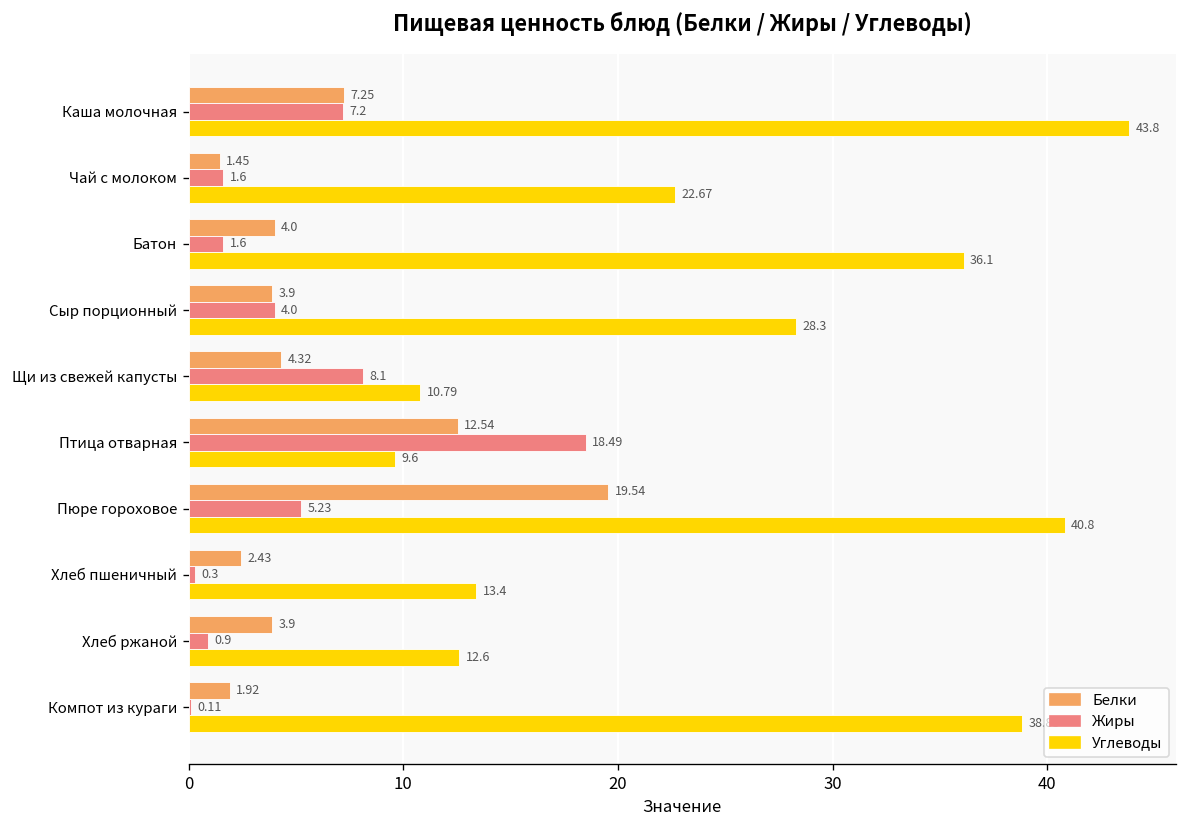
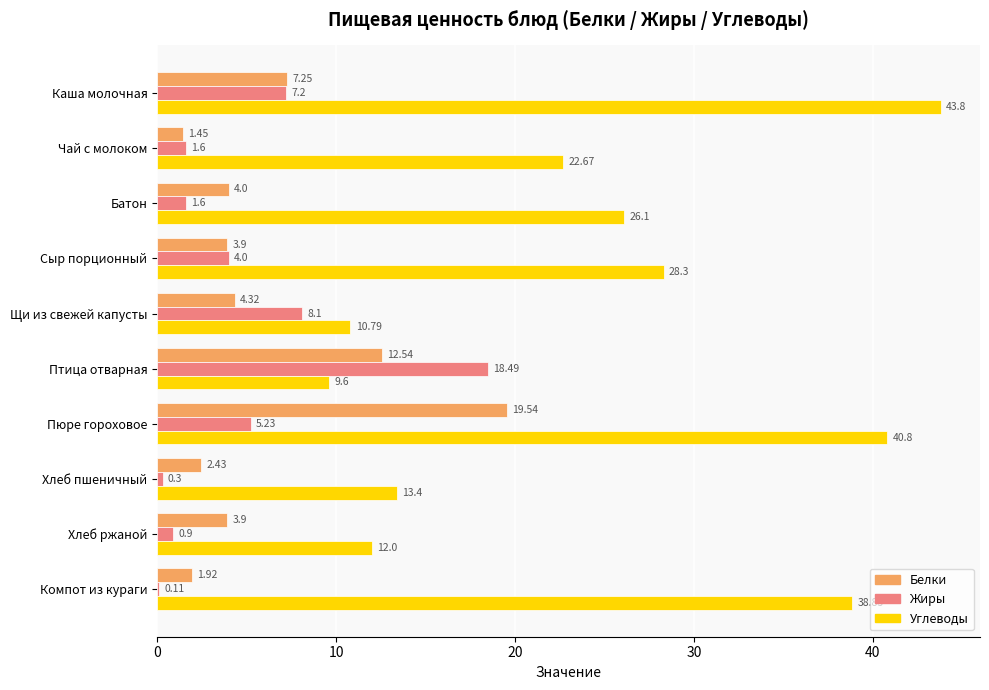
  {
    "Углеводы": {
      "Каша молочная": 43.8,
      "Чай с молоком": 22.67,
-     "Батон": 36.1,
+     "Батон": 26.1,
      "Сыр порционный": 28.3,
      "Щи из свежей капусты": 10.79,
      "Птица отварная": 9.6,
      "Пюре гороховое": 40.8,
      "Хлеб пшеничный": 13.4,
-     "Хлеб ржаной": 12.6
+     "Хлеб ржаной": 12.0
    }
  }
